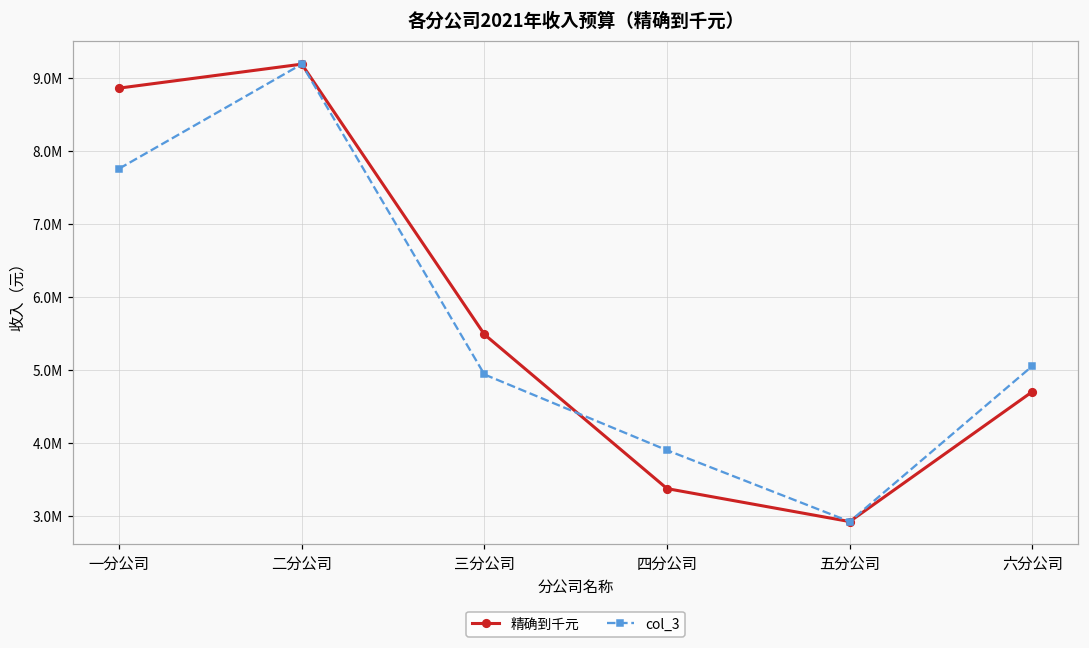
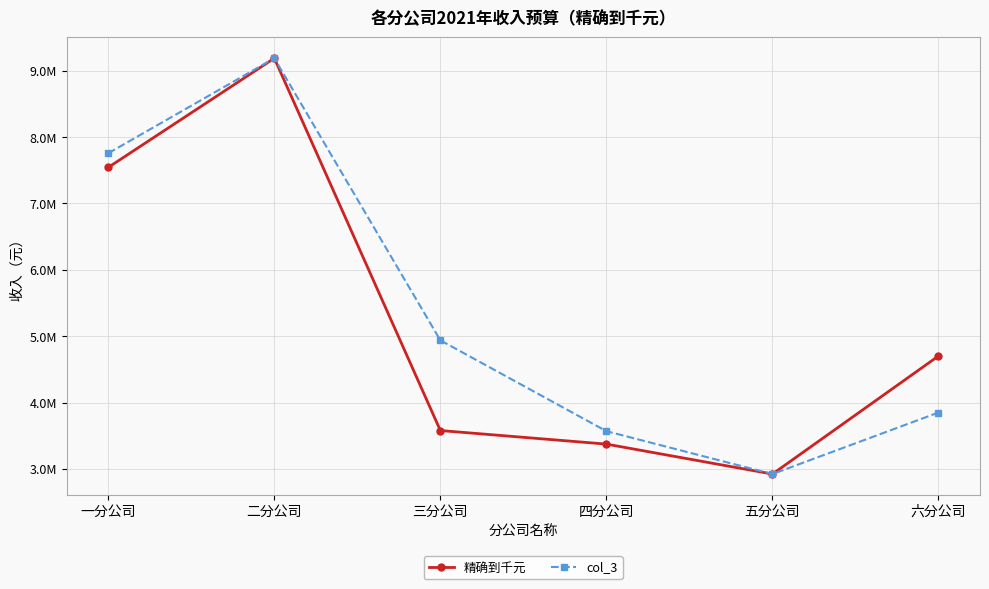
  {
    "精确到千元": {
-     "一分公司": 8900000,
-     "三分公司": 5500000,
+     "一分公司": 7500000,
+     "三分公司": 3600000,
      "四分公司": 3400000,
      "六分公司": 4700000
    },
    "col_3": {
      "一分公司": 7800000,
      "三分公司": 4900000,
-     "四分公司": 3900000,
-     "六分公司": 5100000
+     "四分公司": 3600000,
+     "六分公司": 3800000
    }
  }
